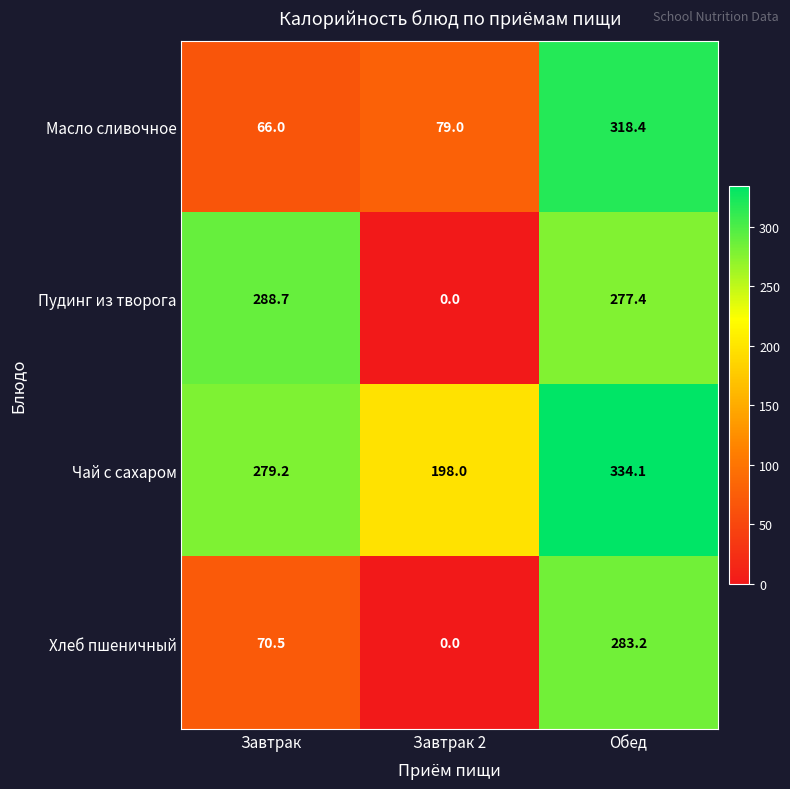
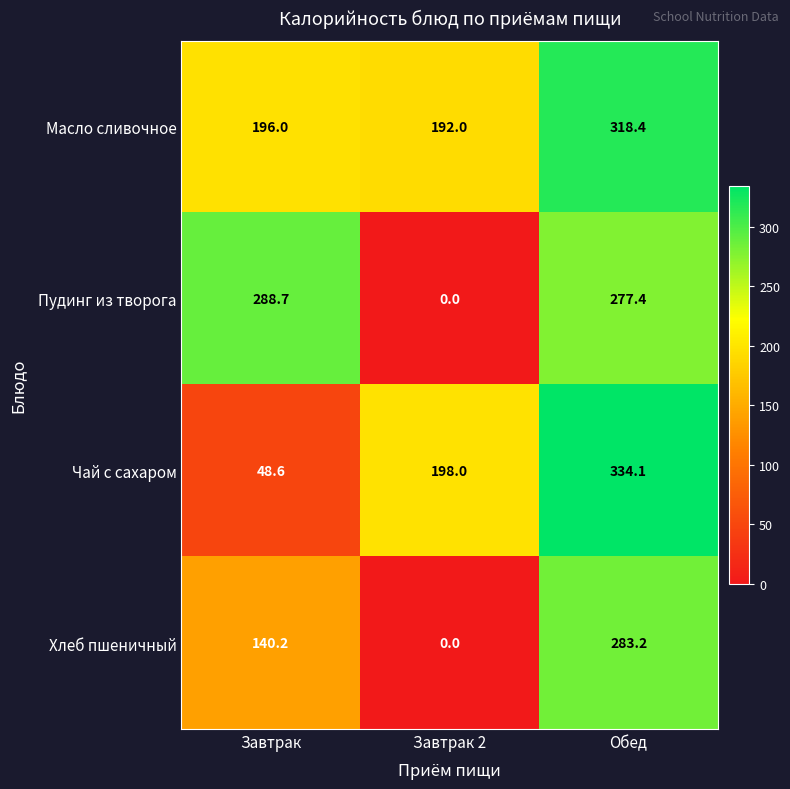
  {
    "Масло сливочное": {
-     "Завтрак": 66.0,
-     "Завтрак 2": 79.0,
+     "Завтрак": 196.0,
+     "Завтрак 2": 192.0,
      "Обед": 318.4
    },
    "Пудинг из творога": {
      "Завтрак": 288.7,
      "Завтрак 2": 0.0,
      "Обед": 277.4
    },
    "Чай с сахаром": {
-     "Завтрак": 279.2,
+     "Завтрак": 48.6,
      "Завтрак 2": 198.0,
      "Обед": 334.1
    },
    "Хлеб пшеничный": {
-     "Завтрак": 70.5,
+     "Завтрак": 140.2,
      "Завтрак 2": 0.0,
      "Обед": 283.2
    }
  }
